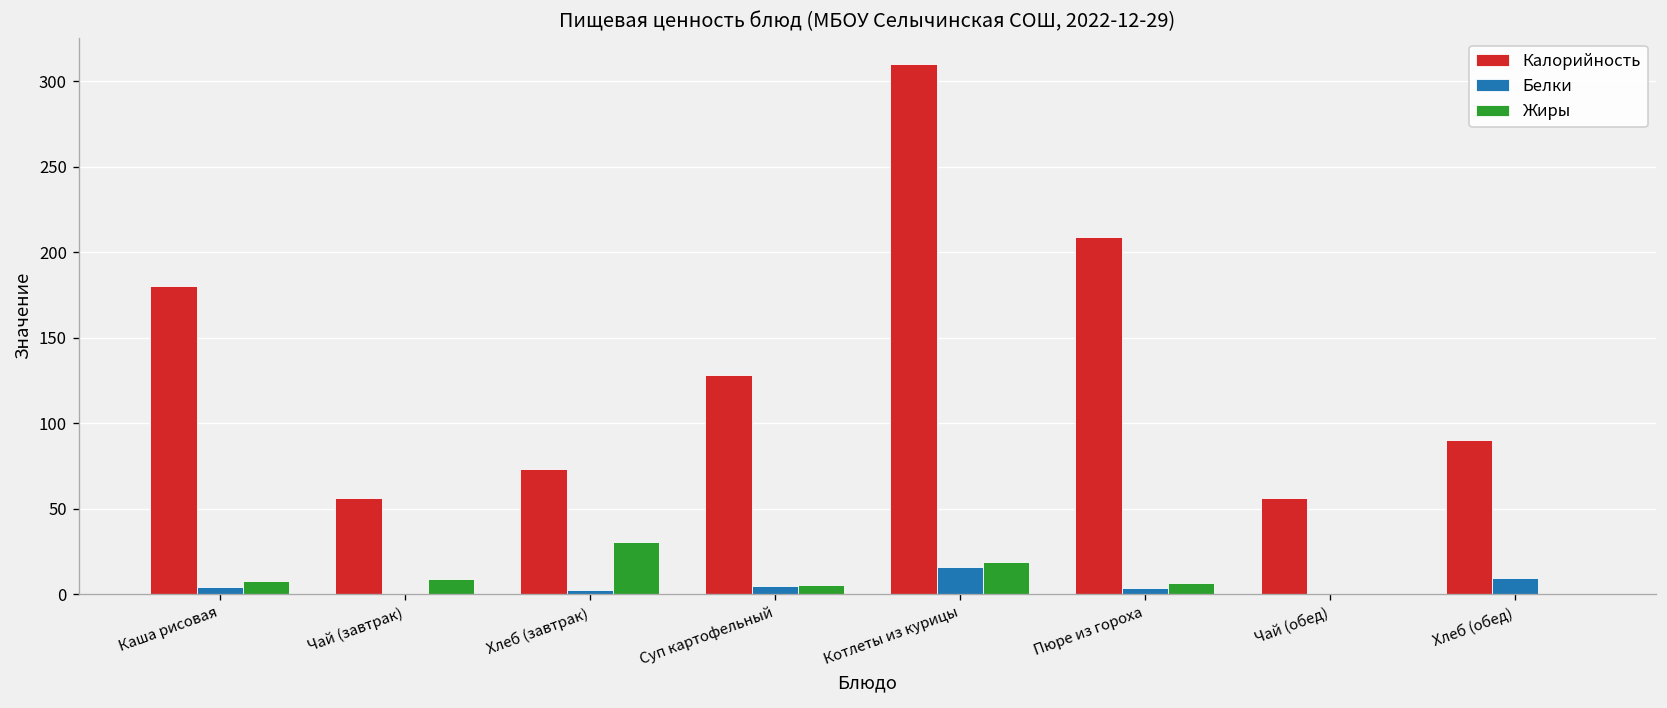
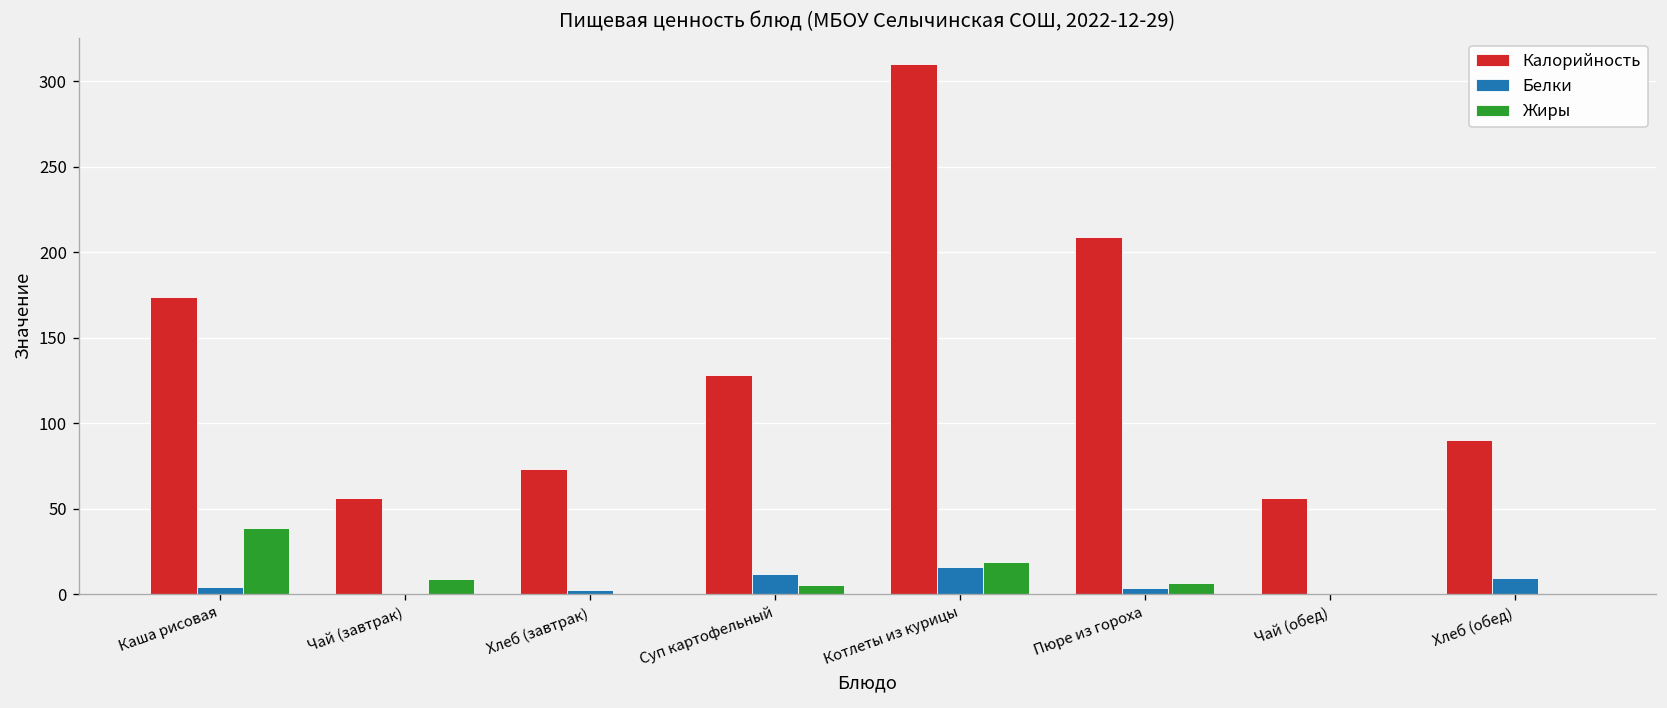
  {
    "Калорийность": {
-     "Каша рисовая": 180,
+     "Каша рисовая": 174,
      "Чай (завтрак)": 56,
      "Хлеб (завтрак)": 73,
      "Суп картофельный": 128,
      "Котлеты из курицы": 310,
      "Пюре из гороха": 209,
      "Чай (обед)": 56,
      "Хлеб (обед)": 90
    },
    "Белки": {
      "Каша рисовая": 4,
      "Хлеб (завтрак)": 2,
-     "Суп картофельный": 5,
+     "Суп картофельный": 12,
      "Котлеты из курицы": 16,
      "Пюре из гороха": 4,
      "Хлеб (обед)": 10
    },
    "Жиры": {
-     "Каша рисовая": 8,
+     "Каша рисовая": 39,
      "Чай (завтрак)": 9,
-     "Хлеб (завтрак)": 31,
+     "Хлеб (завтрак)": 0,
      "Суп картофельный": 5,
      "Котлеты из курицы": 19,
      "Пюре из гороха": 7
    }
  }
